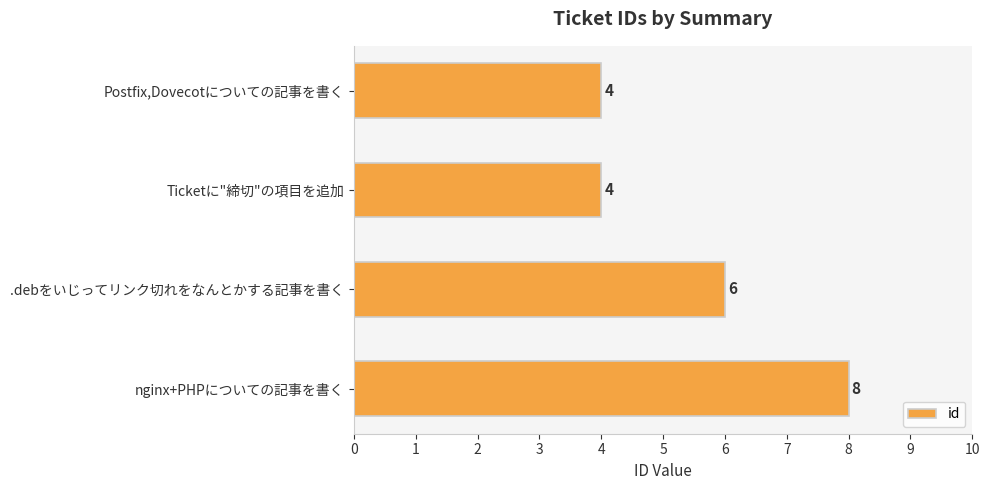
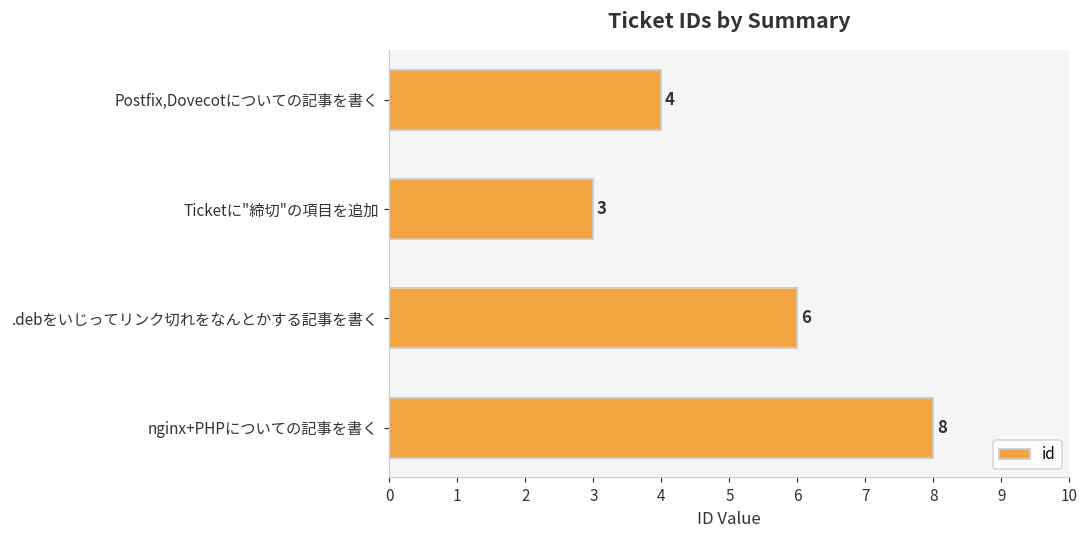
  {
    "Postfix,Dovecotについての記事を書く": 4,
-   "Ticketに\"締切\"の項目を追加": 4,
+   "Ticketに\"締切\"の項目を追加": 3,
    ".debをいじってリンク切れをなんとかする記事を書く": 6,
    "nginx+PHPについての記事を書く": 8
  }
